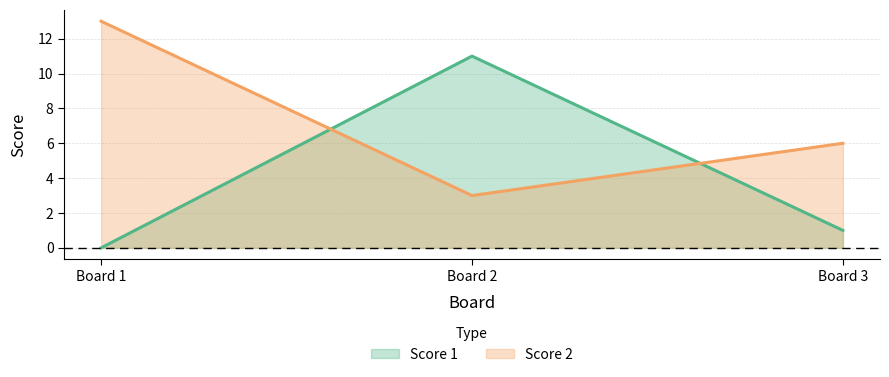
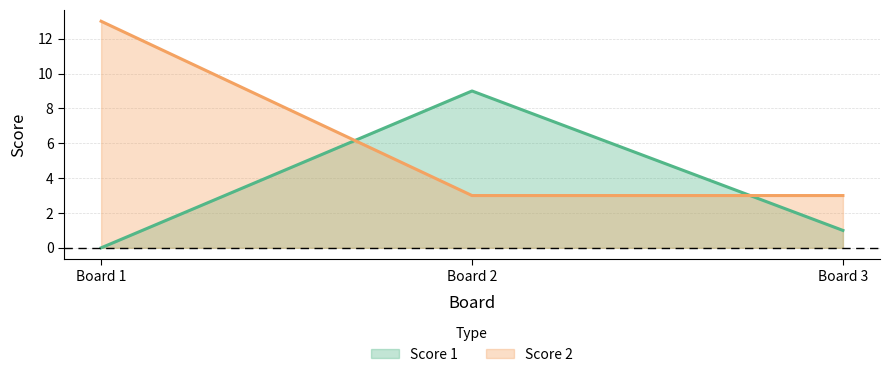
  {
    "Score 1": {
      "Board 1": 0,
-     "Board 2": 11,
+     "Board 2": 9,
      "Board 3": 1
    },
    "Score 2": {
      "Board 1": 13,
      "Board 2": 3,
-     "Board 3": 6
+     "Board 3": 3
    }
  }
